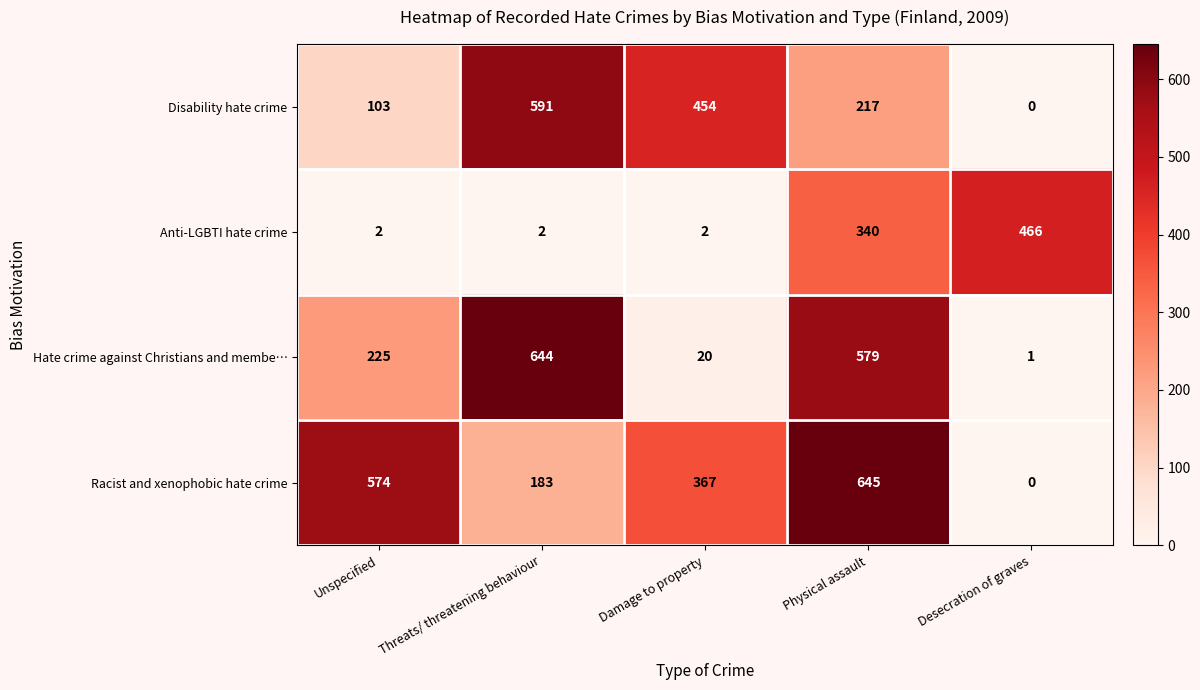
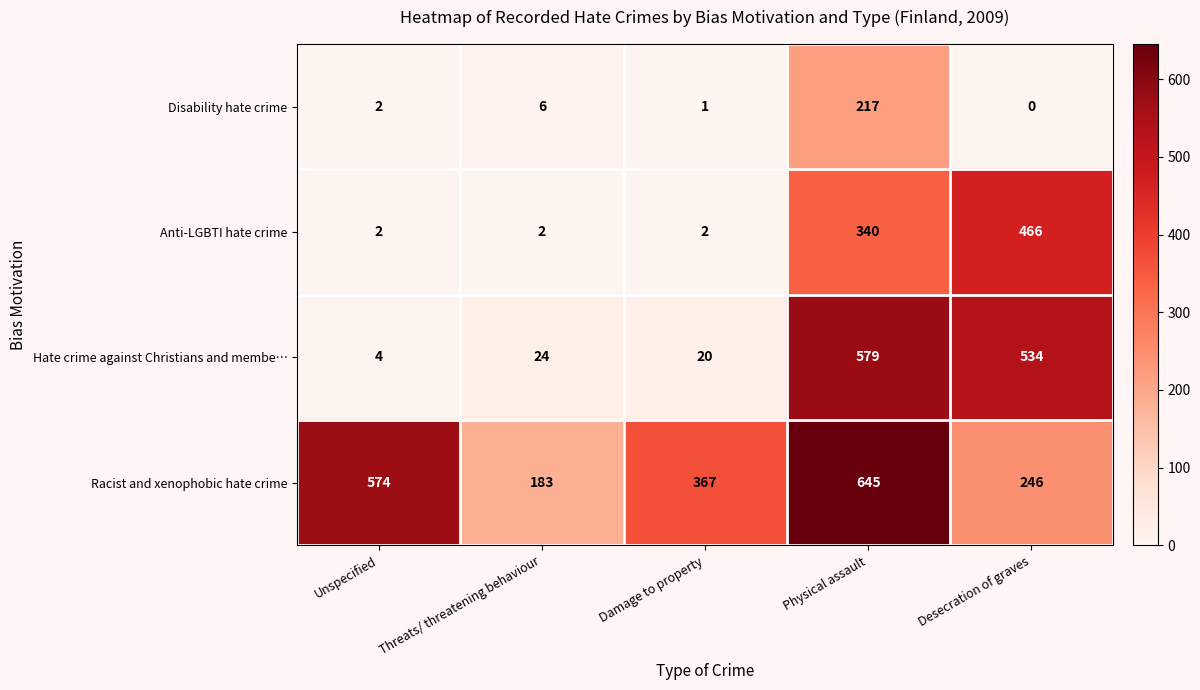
  {
    "Disability hate crime": {
-     "Unspecified": 103,
-     "Threats/ threatening behaviour": 591,
-     "Damage to property": 454,
+     "Unspecified": 2,
+     "Threats/ threatening behaviour": 6,
+     "Damage to property": 1,
      "Physical assault": 217,
      "Desecration of graves": 0
    },
    "Anti-LGBTI hate crime": {
      "Unspecified": 2,
      "Threats/ threatening behaviour": 2,
      "Damage to property": 2,
      "Physical assault": 340,
      "Desecration of graves": 466
    },
    "Hate crime against Christians and membe…": {
-     "Unspecified": 225,
-     "Threats/ threatening behaviour": 644,
+     "Unspecified": 4,
+     "Threats/ threatening behaviour": 24,
      "Damage to property": 20,
      "Physical assault": 579,
-     "Desecration of graves": 1
+     "Desecration of graves": 534
    },
    "Racist and xenophobic hate crime": {
      "Unspecified": 574,
      "Threats/ threatening behaviour": 183,
      "Damage to property": 367,
      "Physical assault": 645,
-     "Desecration of graves": 0
+     "Desecration of graves": 246
    }
  }
